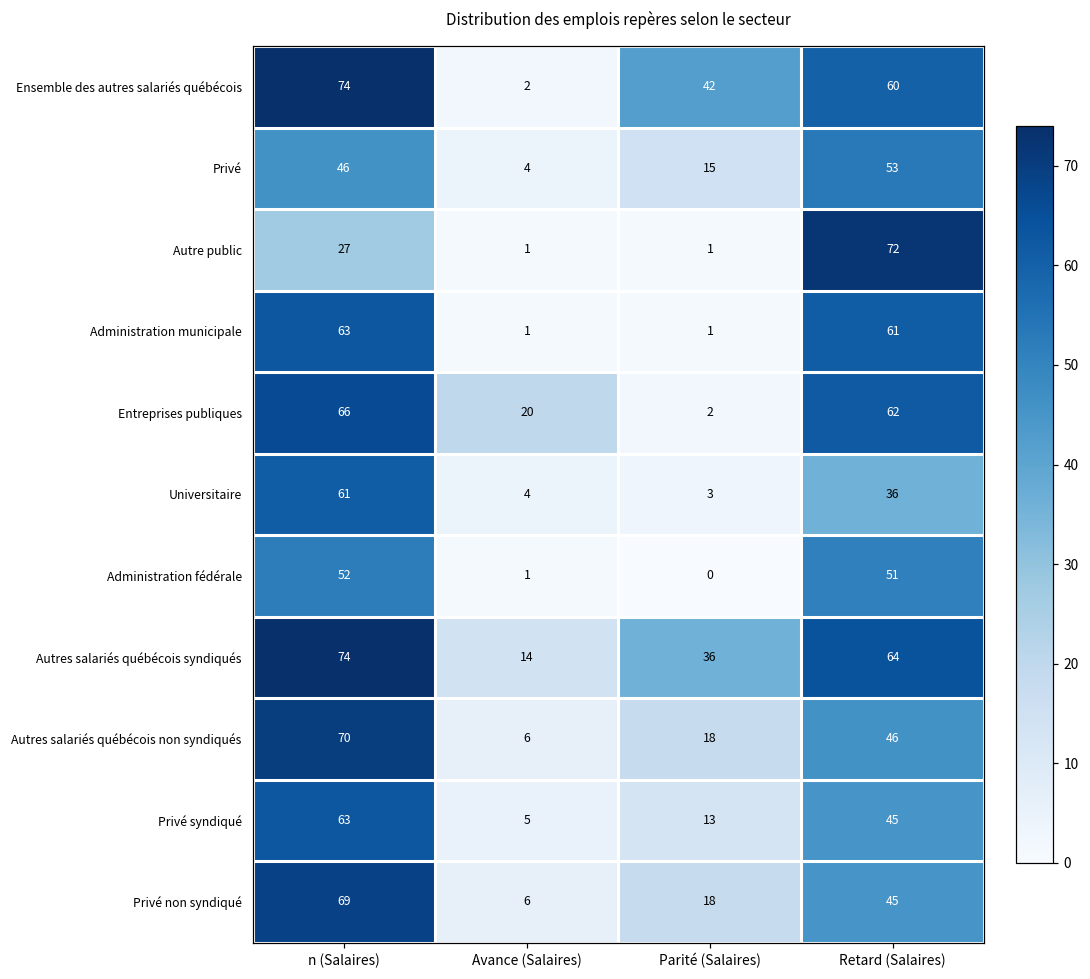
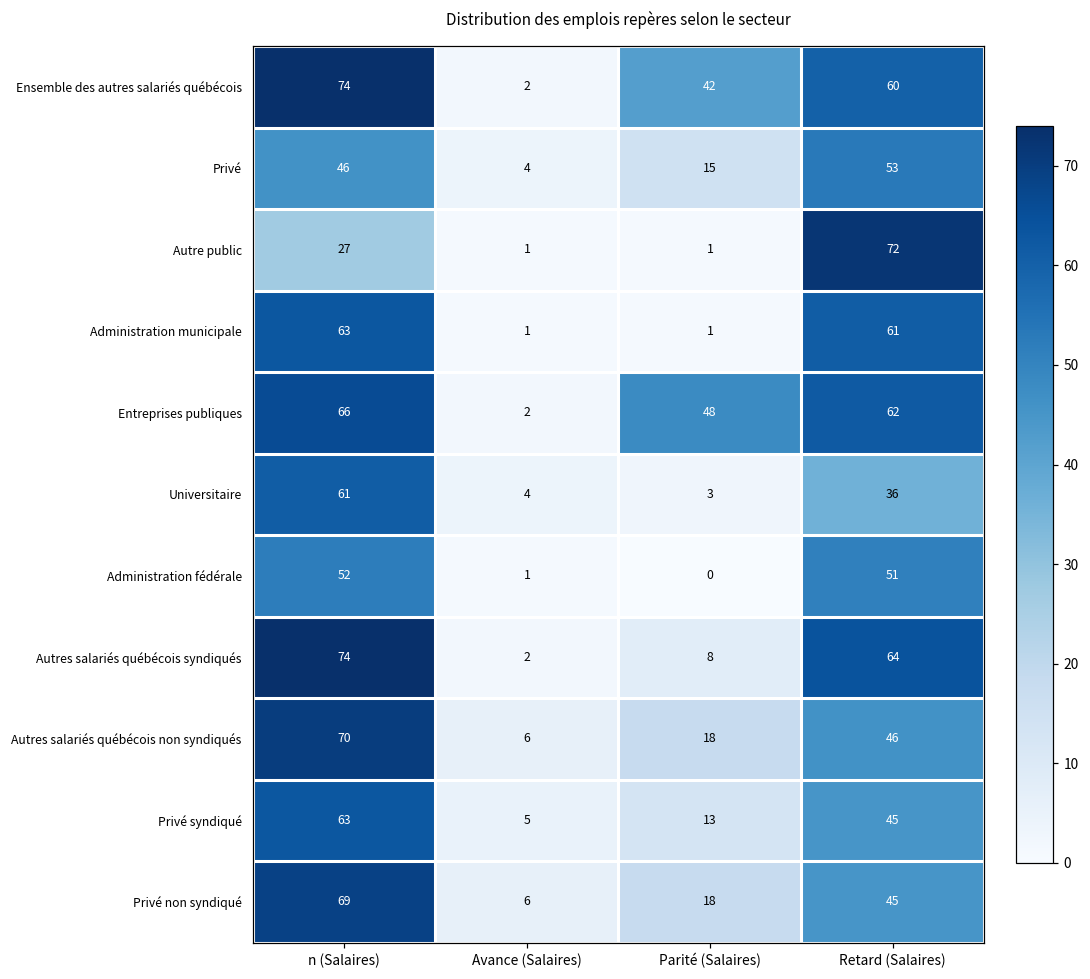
  {
    "Ensemble des autres salariés québécois": {
      "n (Salaires)": 74,
      "Avance (Salaires)": 2,
      "Parité (Salaires)": 42,
      "Retard (Salaires)": 60
    },
    "Privé": {
      "n (Salaires)": 46,
      "Avance (Salaires)": 4,
      "Parité (Salaires)": 15,
      "Retard (Salaires)": 53
    },
    "Autre public": {
      "n (Salaires)": 27,
      "Avance (Salaires)": 1,
      "Parité (Salaires)": 1,
      "Retard (Salaires)": 72
    },
    "Administration municipale": {
      "n (Salaires)": 63,
      "Avance (Salaires)": 1,
      "Parité (Salaires)": 1,
      "Retard (Salaires)": 61
    },
    "Entreprises publiques": {
      "n (Salaires)": 66,
-     "Avance (Salaires)": 20,
-     "Parité (Salaires)": 2,
+     "Avance (Salaires)": 2,
+     "Parité (Salaires)": 48,
      "Retard (Salaires)": 62
    },
    "Universitaire": {
      "n (Salaires)": 61,
      "Avance (Salaires)": 4,
      "Parité (Salaires)": 3,
      "Retard (Salaires)": 36
    },
    "Administration fédérale": {
      "n (Salaires)": 52,
      "Avance (Salaires)": 1,
      "Parité (Salaires)": 0,
      "Retard (Salaires)": 51
    },
    "Autres salariés québécois syndiqués": {
      "n (Salaires)": 74,
-     "Avance (Salaires)": 14,
-     "Parité (Salaires)": 36,
+     "Avance (Salaires)": 2,
+     "Parité (Salaires)": 8,
      "Retard (Salaires)": 64
    },
    "Autres salariés québécois non syndiqués": {
      "n (Salaires)": 70,
      "Avance (Salaires)": 6,
      "Parité (Salaires)": 18,
      "Retard (Salaires)": 46
    },
    "Privé syndiqué": {
      "n (Salaires)": 63,
      "Avance (Salaires)": 5,
      "Parité (Salaires)": 13,
      "Retard (Salaires)": 45
    },
    "Privé non syndiqué": {
      "n (Salaires)": 69,
      "Avance (Salaires)": 6,
      "Parité (Salaires)": 18,
      "Retard (Salaires)": 45
    }
  }
